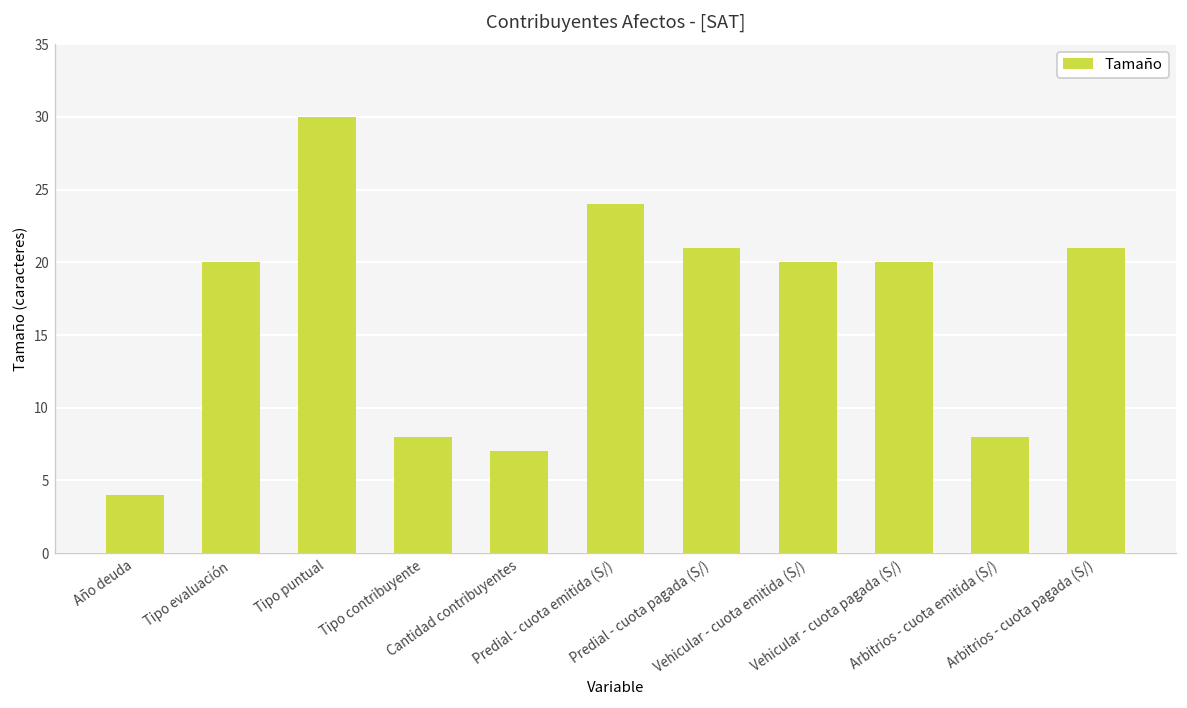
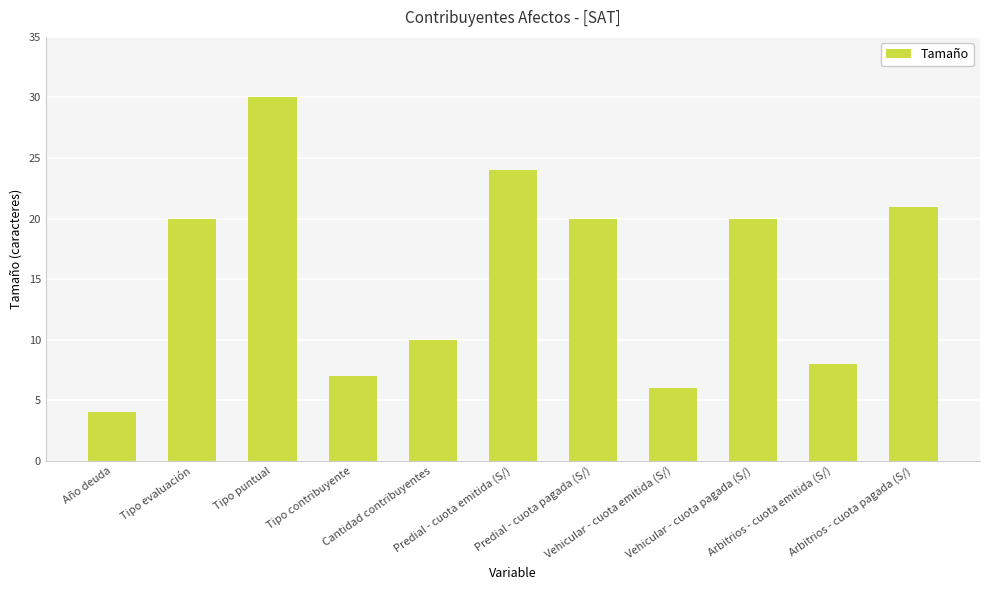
  {
    "Año deuda": 4,
    "Tipo evaluación": 20,
    "Tipo puntual": 30,
-   "Tipo contribuyente": 8,
-   "Cantidad contribuyentes": 7,
+   "Tipo contribuyente": 7,
+   "Cantidad contribuyentes": 10,
    "Predial - cuota emitida (S/)": 24,
-   "Predial - cuota pagada (S/)": 21,
-   "Vehicular - cuota emitida (S/)": 20,
+   "Predial - cuota pagada (S/)": 20,
+   "Vehicular - cuota emitida (S/)": 6,
    "Vehicular - cuota pagada (S/)": 20,
    "Arbitrios - cuota emitida (S/)": 8,
    "Arbitrios - cuota pagada (S/)": 21
  }
